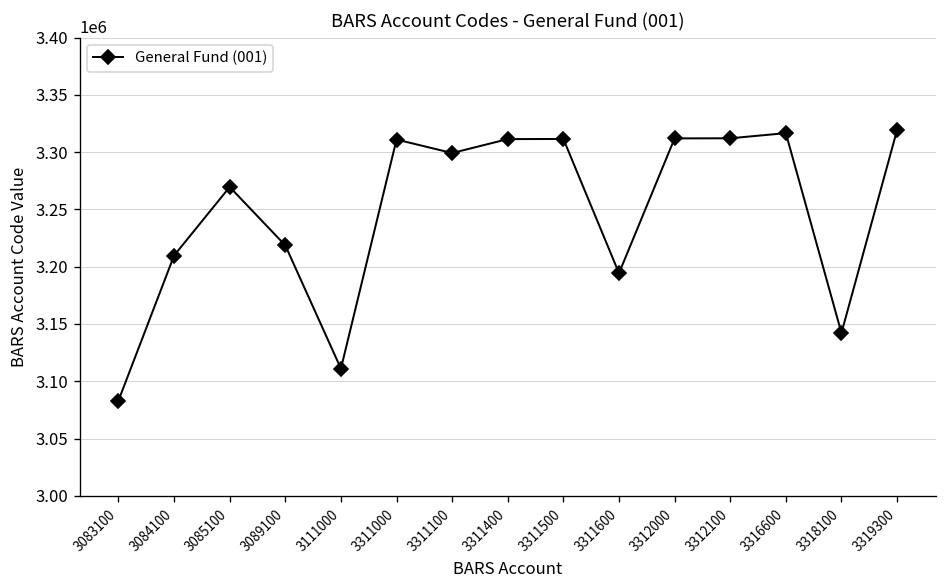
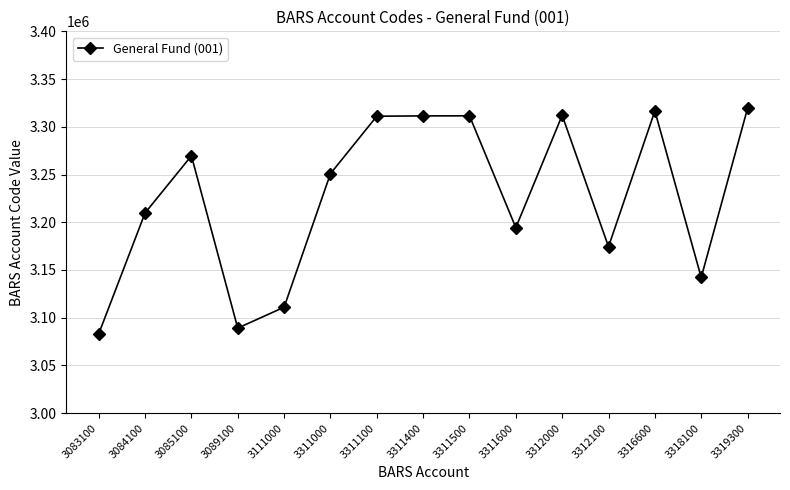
  {
    "3083100": 3080000,
    "3084100": 3210000,
    "3085100": 3270000,
-   "3089100": 3220000,
+   "3089100": 3090000,
    "3111000": 3110000,
-   "3311000": 3310000,
-   "3311100": 3300000,
+   "3311000": 3250000,
+   "3311100": 3310000,
    "3311400": 3310000,
    "3311500": 3310000,
    "3311600": 3190000,
    "3312000": 3310000,
-   "3312100": 3310000,
+   "3312100": 3170000,
    "3316600": 3320000,
    "3318100": 3140000,
    "3319300": 3320000
  }
